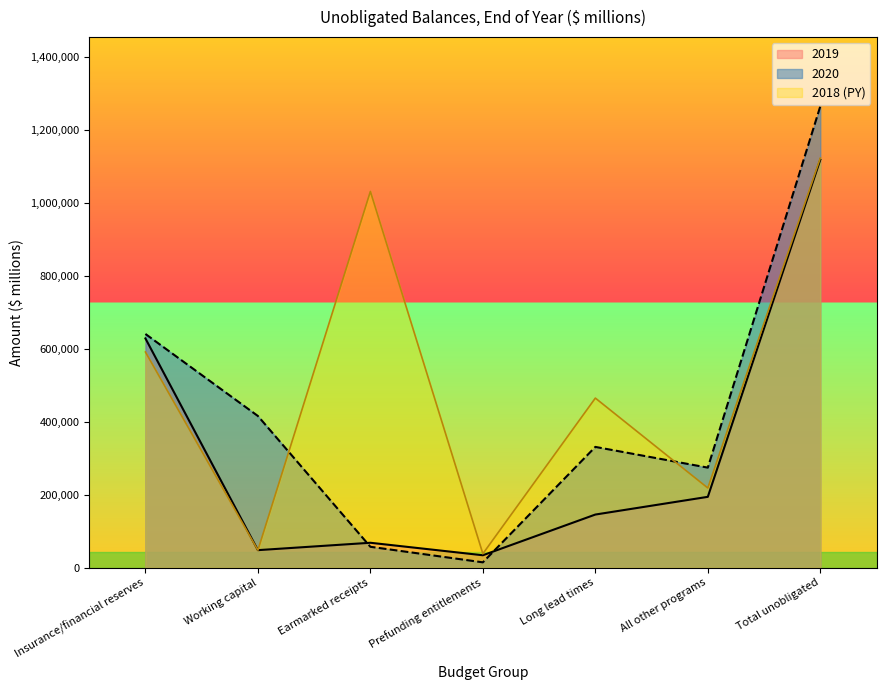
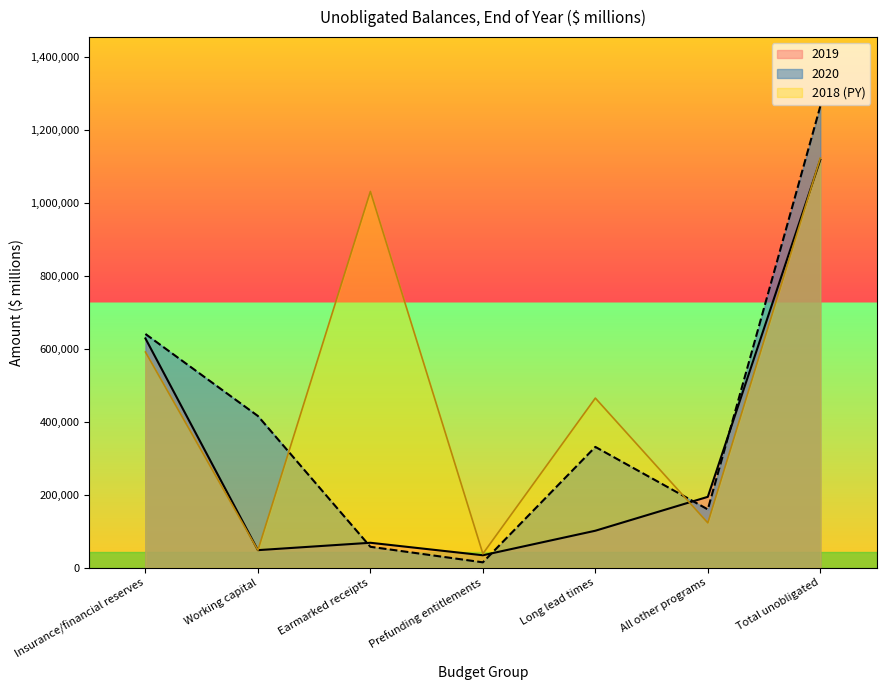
  {
    "2019": {
      "Insurance/financial reserves": "630,000",
      "Earmarked receipts": "70,000",
-     "Long lead times": "150,000",
+     "Long lead times": "100,000",
      "All other programs": "190,000"
    },
    "2020": {
      "Insurance/financial reserves": "640,000",
      "Working capital": "420,000",
      "Earmarked receipts": "60,000",
      "Long lead times": "330,000",
-     "All other programs": "270,000",
+     "All other programs": "160,000",
      "Total unobligated": "1,270,000"
    },
    "2018 (PY)": {
      "Insurance/financial reserves": "590,000",
      "Earmarked receipts": "1,030,000",
      "Long lead times": "470,000",
-     "All other programs": "220,000"
+     "All other programs": "120,000"
    }
  }
